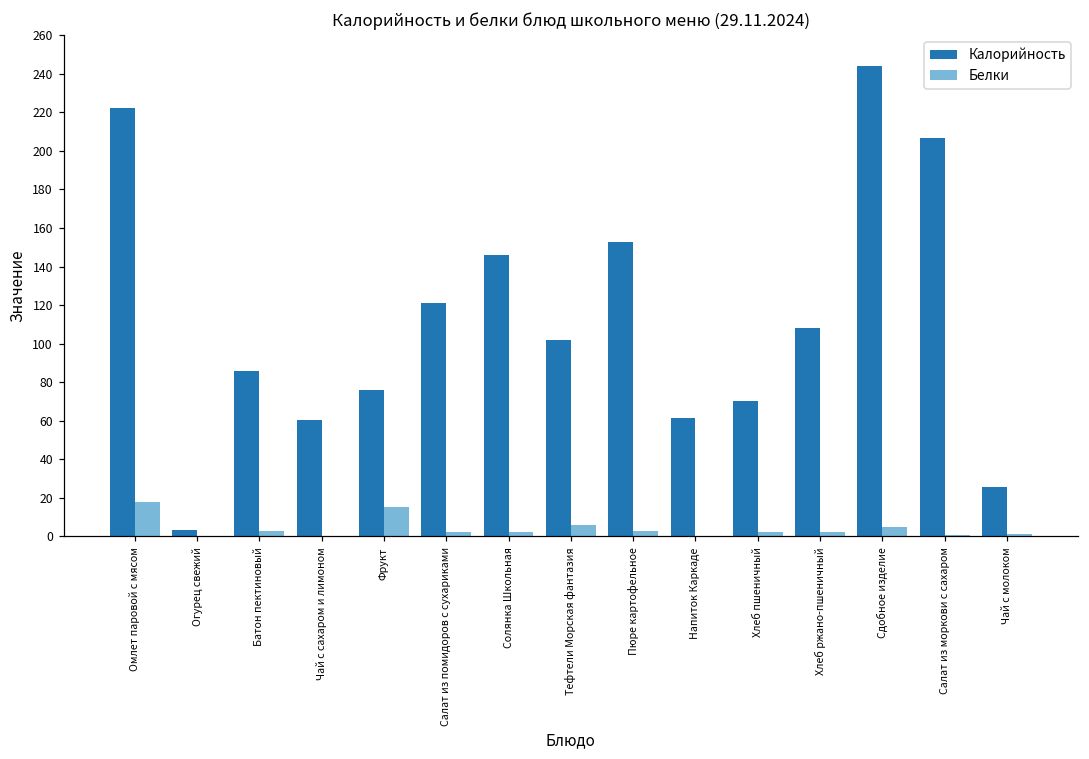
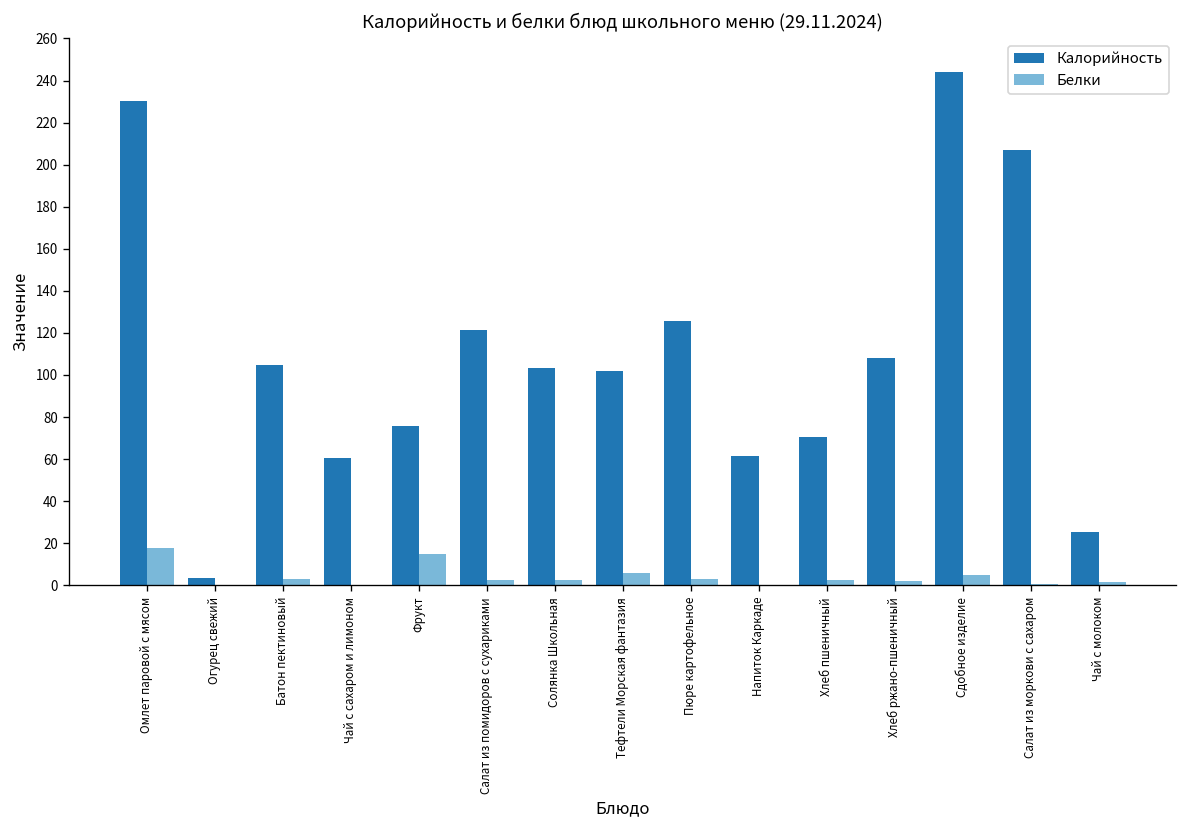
  {
    "Калорийность": {
-     "Омлет паровой с мясом": 222,
+     "Омлет паровой с мясом": 230,
      "Огурец свежий": 3,
-     "Батон пектиновый": 86,
+     "Батон пектиновый": 105,
      "Чай с сахаром и лимоном": 61,
      "Фрукт": 76,
      "Салат из помидоров с сухариками": 121,
-     "Солянка Школьная": 146,
+     "Солянка Школьная": 103,
      "Тефтели Морская фантазия": 102,
-     "Пюре картофельное": 153,
+     "Пюре картофельное": 126,
      "Напиток Каркаде": 62,
      "Хлеб пшеничный": 70,
      "Хлеб ржано-пшеничный": 108,
      "Сдобное изделие": 244,
      "Салат из моркови с сахаром": 207,
      "Чай с молоком": 26
    },
    "Белки": {
      "Омлет паровой с мясом": 18,
      "Батон пектиновый": 3,
      "Фрукт": 15,
      "Салат из помидоров с сухариками": 3,
      "Солянка Школьная": 2,
      "Тефтели Морская фантазия": 6,
      "Пюре картофельное": 3,
      "Хлеб пшеничный": 2,
      "Хлеб ржано-пшеничный": 2,
      "Сдобное изделие": 5,
      "Чай с молоком": 2
    }
  }
